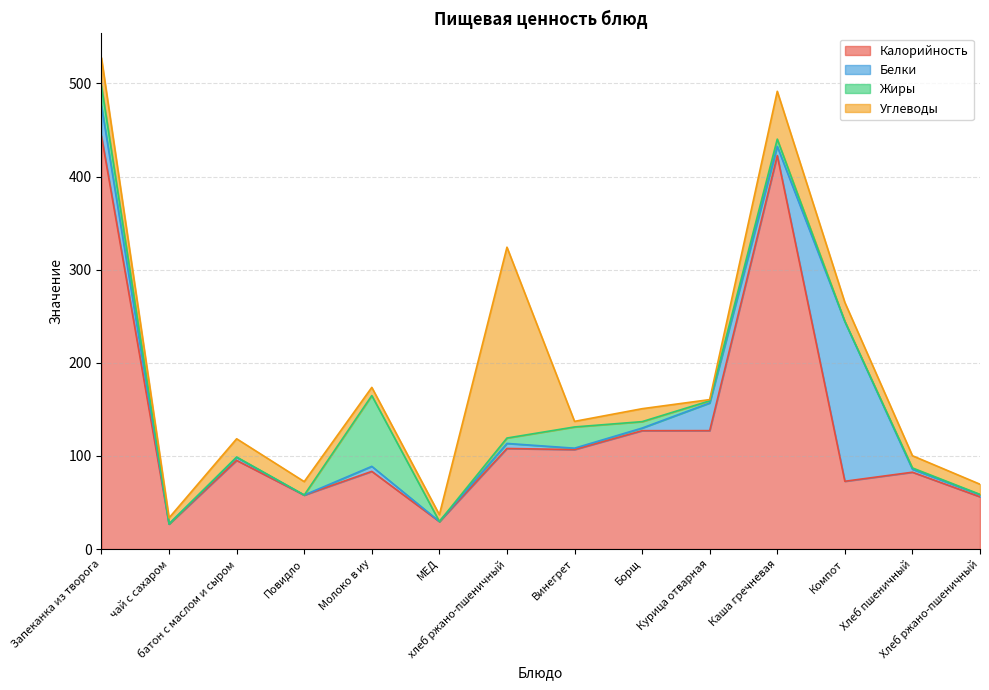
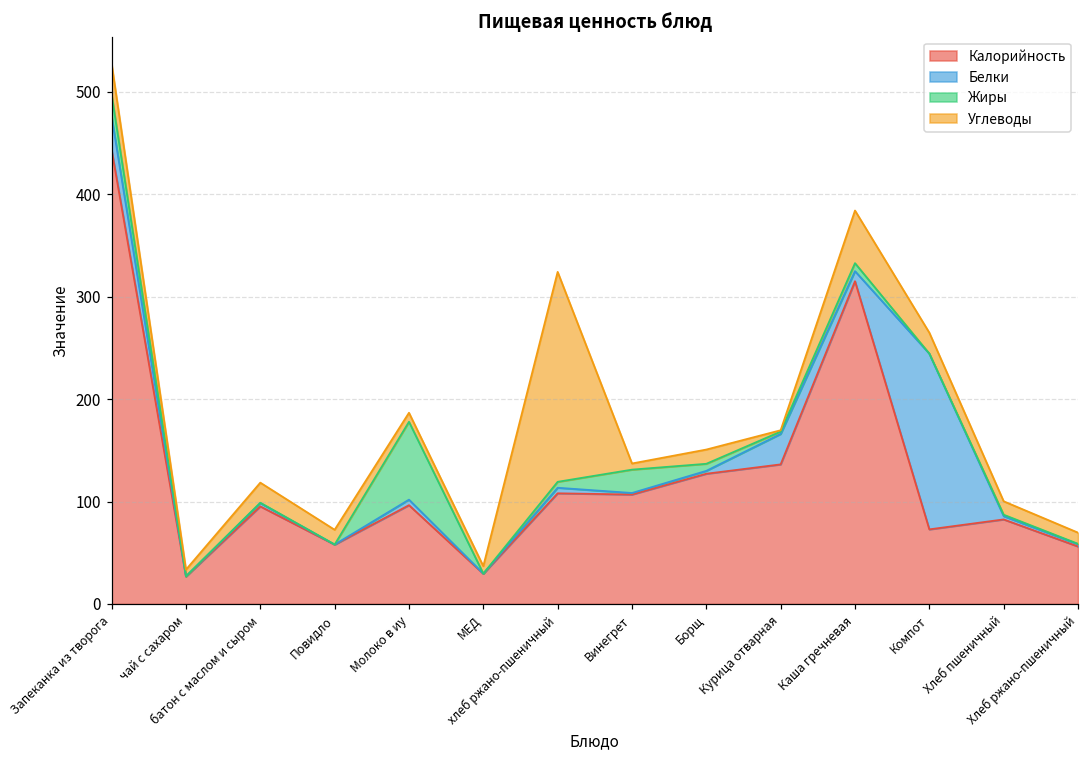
  {
    "Калорийность": {
      "Запеканка из творога": 440,
      "батон с маслом и сыром": 100,
-     "Молоко в иу": 80,
+     "Молоко в иу": 100,
      "хлеб ржано-пшеничный": 110,
      "Борщ": 130,
-     "Курица отварная": 130,
-     "Каша гречневая": 420,
+     "Курица отварная": 140,
+     "Каша гречневая": 320,
      "Компот": 70,
      "Хлеб пшеничный": 80
    },
    "Белки": {
      "Запеканка из творога": 30,
      "Молоко в иу": 10,
      "хлеб ржано-пшеничный": 10,
      "Борщ": 0,
      "Каша гречневая": 10
    },
    "Жиры": {
      "Запеканка из творога": 20,
      "Молоко в иу": 80,
      "хлеб ржано-пшеничный": 10,
      "Винегрет": 20,
      "Борщ": 10,
      "Каша гречневая": 10
    },
    "Углеводы": {
      "Запеканка из творога": 30,
      "чай с сахаром": 10,
      "батон с маслом и сыром": 20,
      "Повидло": 10,
      "Молоко в иу": 10,
      "МЕД": 10,
      "хлеб ржано-пшеничный": 200,
      "Винегрет": 10,
      "Борщ": 10,
      "Каша гречневая": 50,
      "Компот": 20,
      "Хлеб пшеничный": 10,
      "Хлеб ржано-пшеничный": 10
    }
  }
